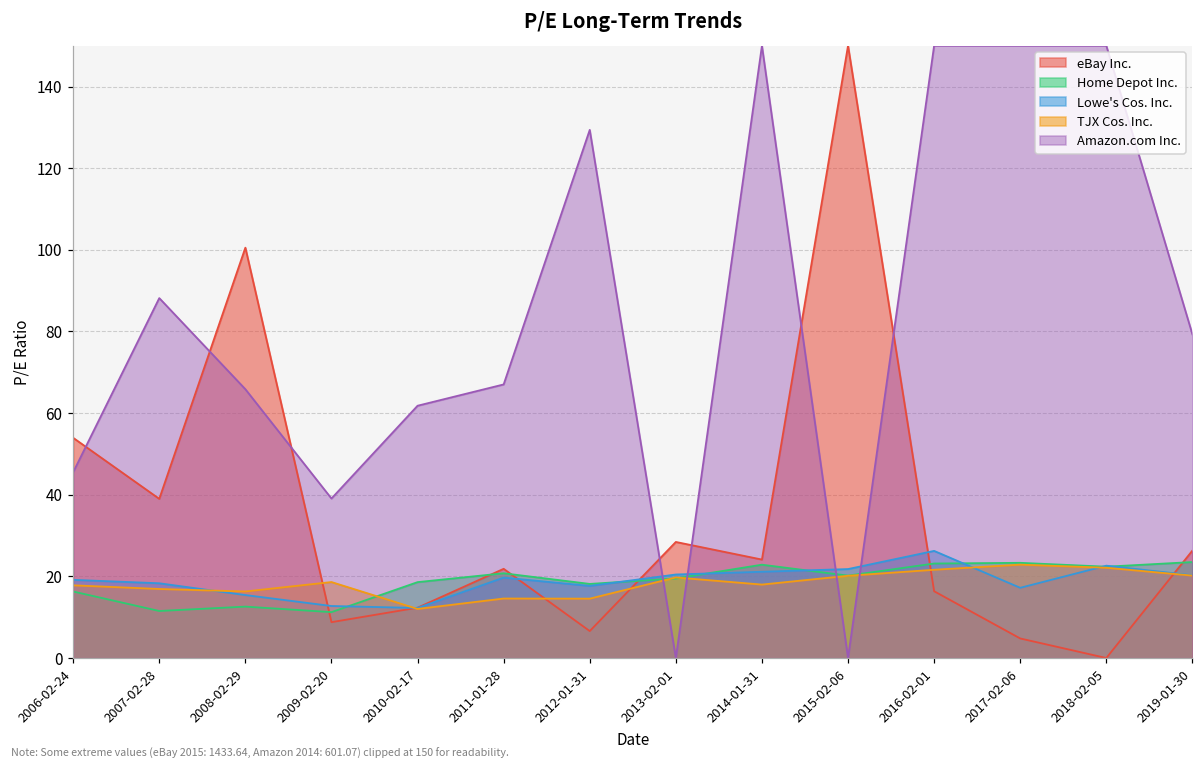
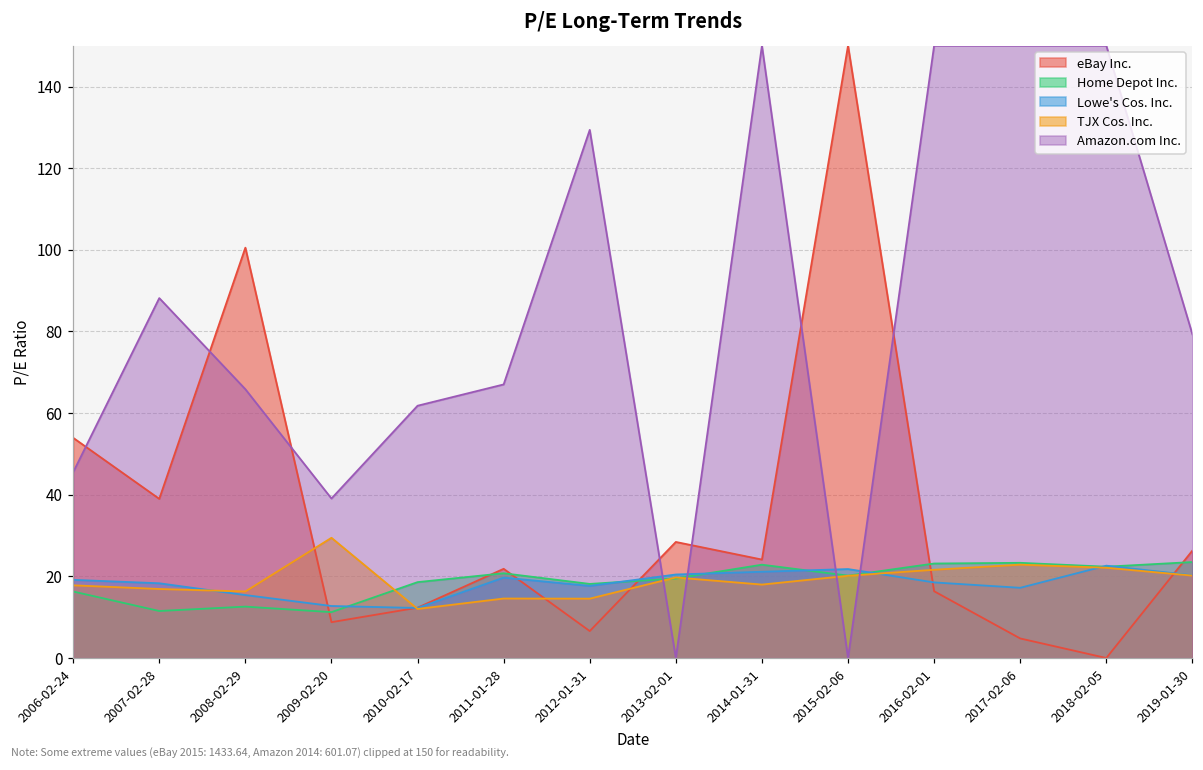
  {
    "eBay Inc.": {
      "2006-02-24": 54,
      "2007-02-28": 39,
      "2008-02-29": 101,
      "2009-02-20": 9,
      "2011-01-28": 22,
      "2012-01-31": 7,
      "2013-02-01": 28,
      "2014-01-31": 24,
      "2015-02-06": 150,
      "2016-02-01": 16,
      "2017-02-06": 5,
      "2018-02-05": 0,
      "2019-01-30": 26
    },
    "Home Depot Inc.": {
      "2006-02-24": 16,
      "2007-02-28": 12,
      "2008-02-29": 13,
      "2009-02-20": 11,
      "2010-02-17": 19,
      "2011-01-28": 21,
      "2014-01-31": 23,
      "2016-02-01": 23,
      "2019-01-30": 24
    },
    "Lowe's Cos. Inc.": {
      "2006-02-24": 19,
      "2007-02-28": 18,
      "2008-02-29": 15,
      "2009-02-20": 13,
      "2011-01-28": 20,
      "2013-02-01": 20,
      "2014-01-31": 21,
      "2015-02-06": 22,
-     "2016-02-01": 26,
+     "2016-02-01": 19,
      "2017-02-06": 17
    },
    "TJX Cos. Inc.": {
      "2006-02-24": 18,
      "2007-02-28": 17,
      "2008-02-29": 16,
-     "2009-02-20": 19,
+     "2009-02-20": 29,
      "2011-01-28": 15,
      "2012-01-31": 15,
      "2014-01-31": 18,
      "2016-02-01": 22
    },
    "Amazon.com Inc.": {
      "2006-02-24": 46,
      "2007-02-28": 88,
      "2008-02-29": 66,
      "2009-02-20": 39,
      "2010-02-17": 62,
      "2011-01-28": 67,
      "2012-01-31": 129,
      "2013-02-01": 0,
      "2014-01-31": 150,
      "2015-02-06": 0,
      "2016-02-01": 150,
      "2017-02-06": 150,
      "2018-02-05": 150,
      "2019-01-30": 79
    }
  }
